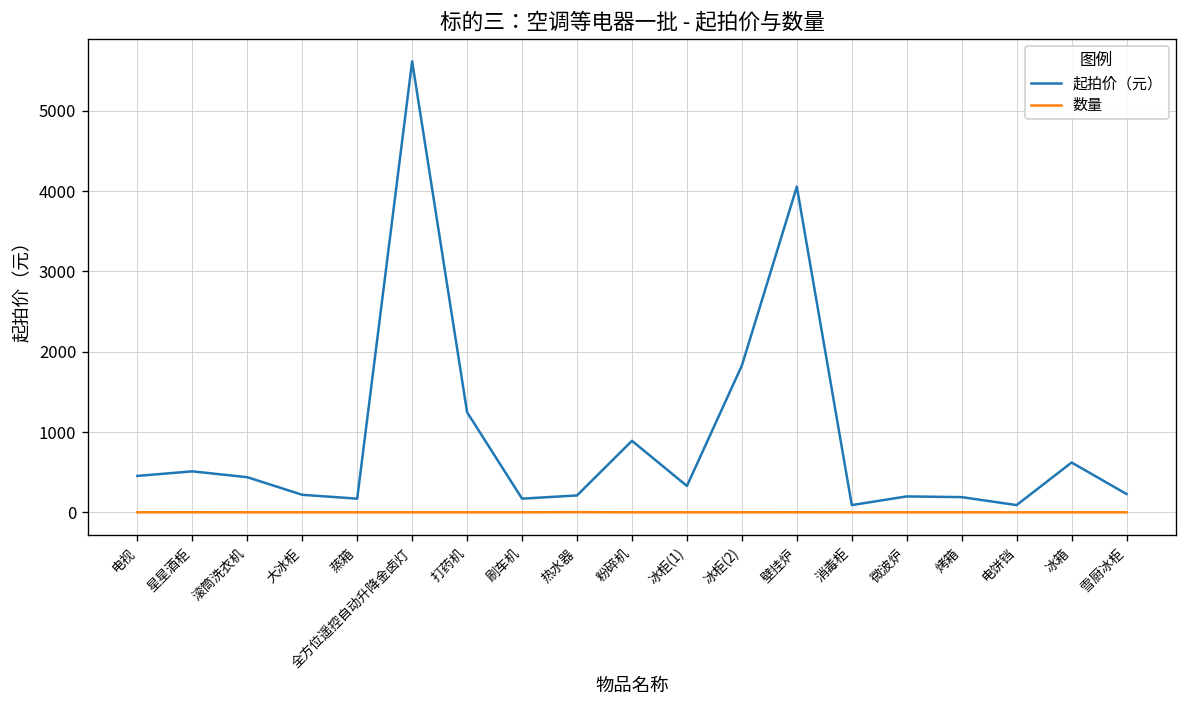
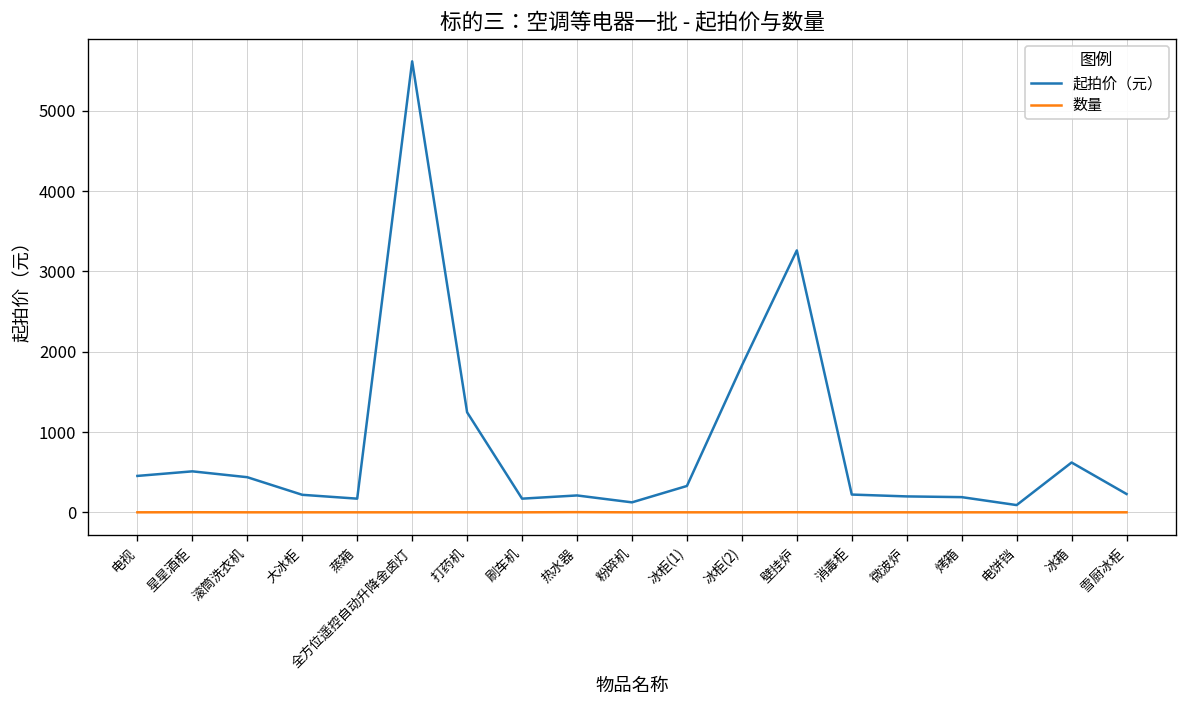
  {
    "起拍价（元）": {
      "电视": 500,
      "星星酒柜": 500,
      "滚筒洗衣机": 400,
      "大冰柜": 200,
      "蒸箱": 200,
      "全方位遥控自动升降金卤灯": 5600,
      "打药机": 1200,
      "刷车机": 200,
      "热水器": 200,
-     "粉碎机": 900,
+     "粉碎机": 100,
      "冰柜(1)": 300,
      "冰柜(2)": 1800,
-     "壁挂炉": 4100,
-     "消毒柜": 100,
+     "壁挂炉": 3300,
+     "消毒柜": 200,
      "微波炉": 200,
      "烤箱": 200,
      "电饼铛": 100,
      "冰箱": 600,
      "雪厨冰柜": 200
    },
    "数量": {
      "电视": 0,
      "星星酒柜": 0,
      "滚筒洗衣机": 0,
      "大冰柜": 0,
      "蒸箱": 0,
      "全方位遥控自动升降金卤灯": 0,
      "打药机": 0,
      "刷车机": 0,
      "热水器": 0,
      "粉碎机": 0,
      "冰柜(1)": 0,
      "冰柜(2)": 0,
      "壁挂炉": 0,
      "消毒柜": 0,
      "微波炉": 0,
      "烤箱": 0,
      "电饼铛": 0,
      "冰箱": 0,
      "雪厨冰柜": 0
    }
  }
